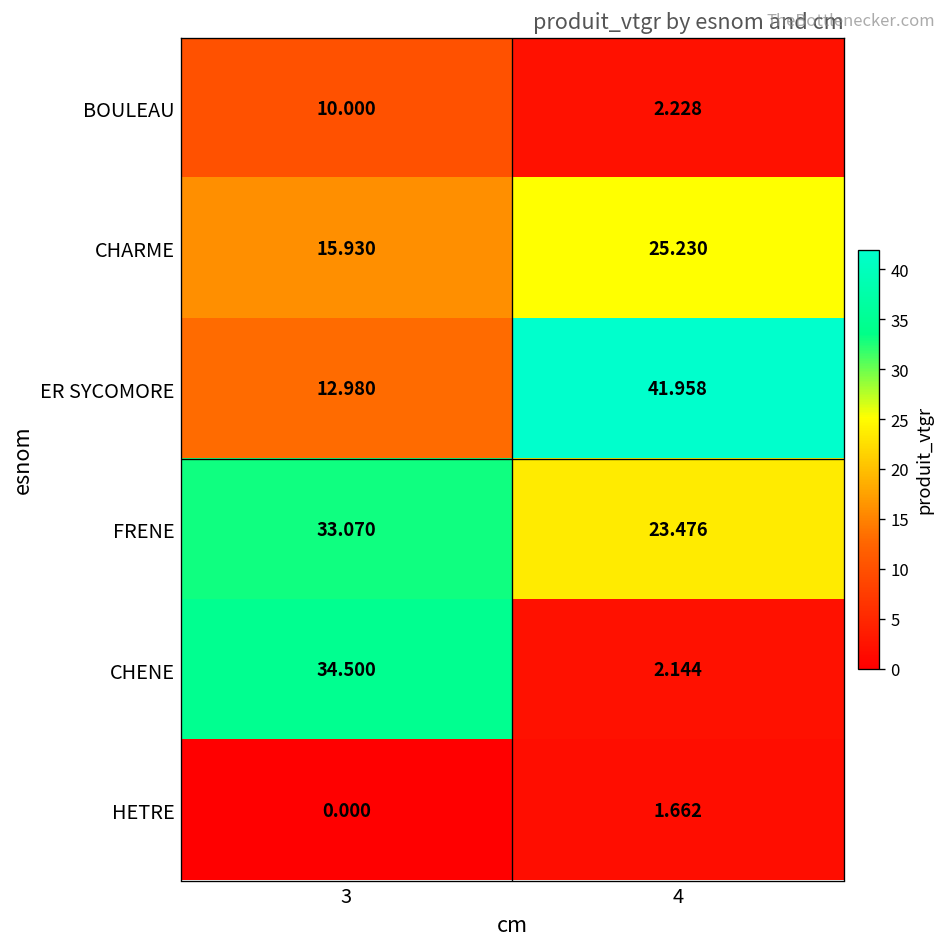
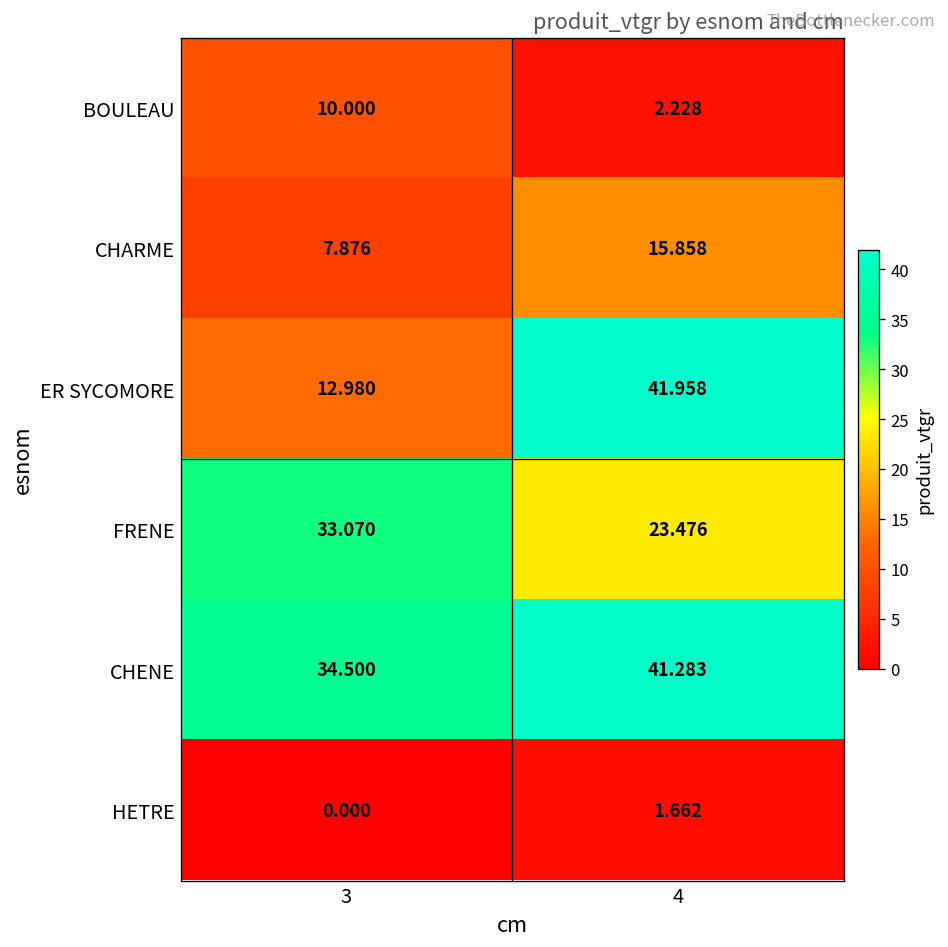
  {
    "BOULEAU": {
      "3": 10.000,
      "4": 2.228
    },
    "CHARME": {
-     "3": 15.930,
-     "4": 25.230
+     "3": 7.876,
+     "4": 15.858
    },
    "ER SYCOMORE": {
      "3": 12.980,
      "4": 41.958
    },
    "FRENE": {
      "3": 33.070,
      "4": 23.476
    },
    "CHENE": {
      "3": 34.500,
-     "4": 2.144
+     "4": 41.283
    },
    "HETRE": {
      "3": 0.000,
      "4": 1.662
    }
  }
